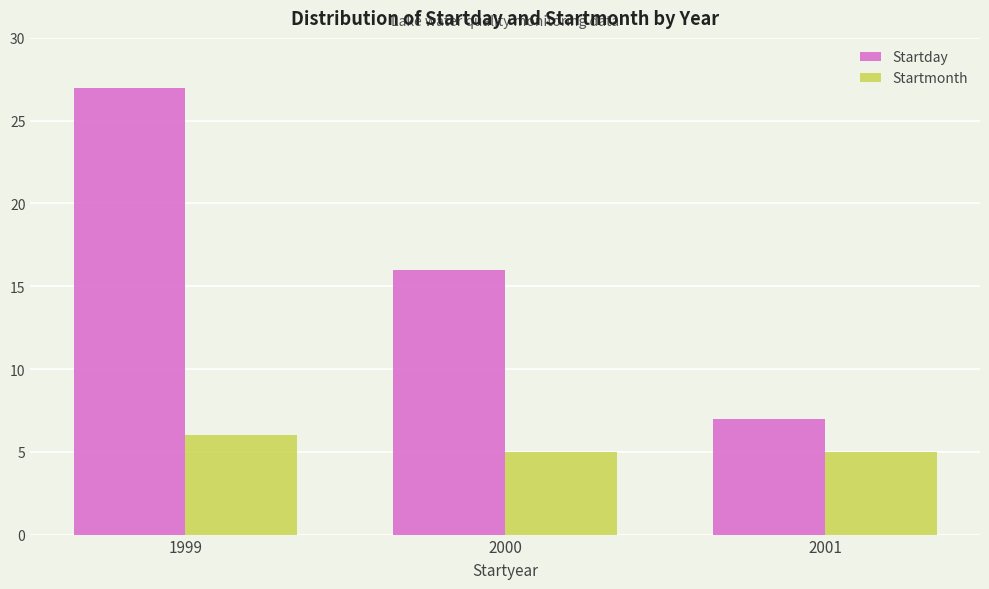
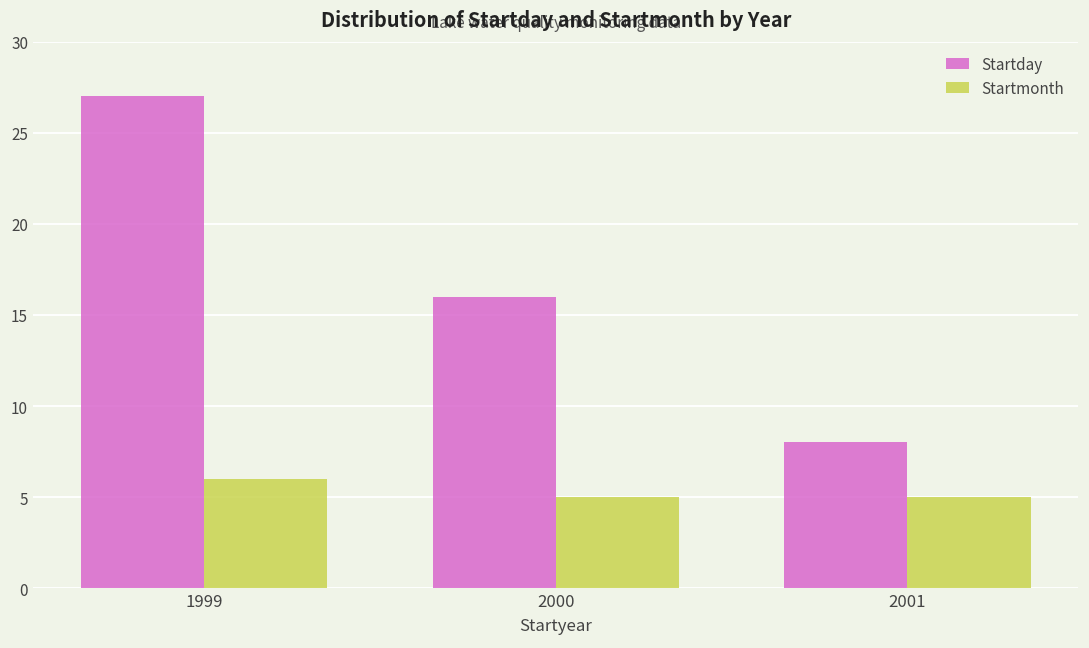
  {
    "Startday": {
      "1999": 27,
      "2000": 16,
-     "2001": 7
+     "2001": 8
    },
    "Startmonth": {
      "1999": 6,
      "2000": 5,
      "2001": 5
    }
  }
